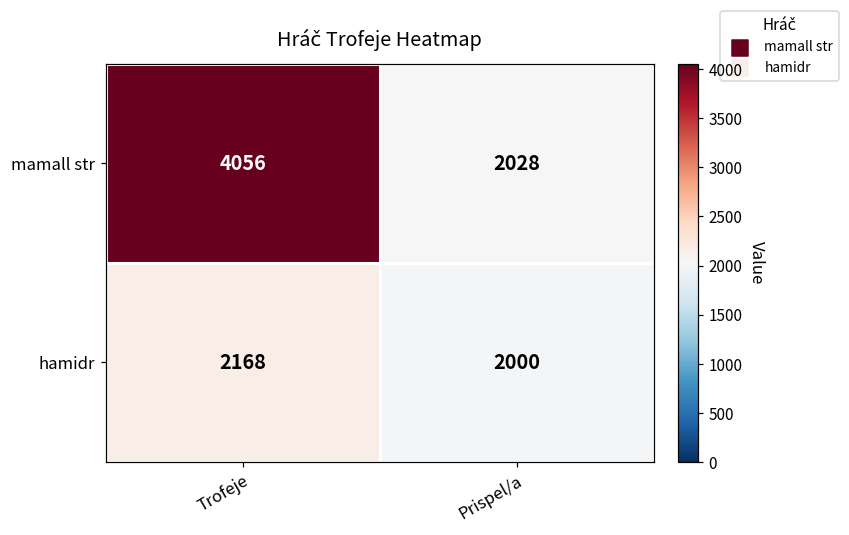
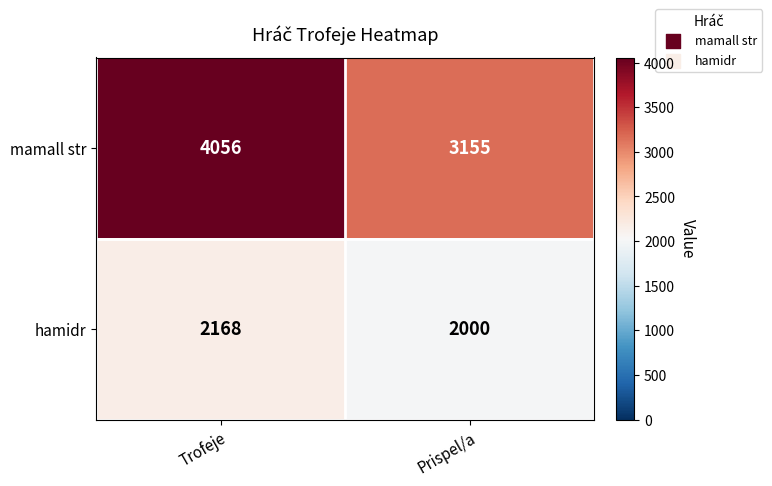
  {
    "mamall str": {
      "Trofeje": 4056,
-     "Prispel/a": 2028
+     "Prispel/a": 3155
    },
    "hamidr": {
      "Trofeje": 2168,
      "Prispel/a": 2000
    }
  }
